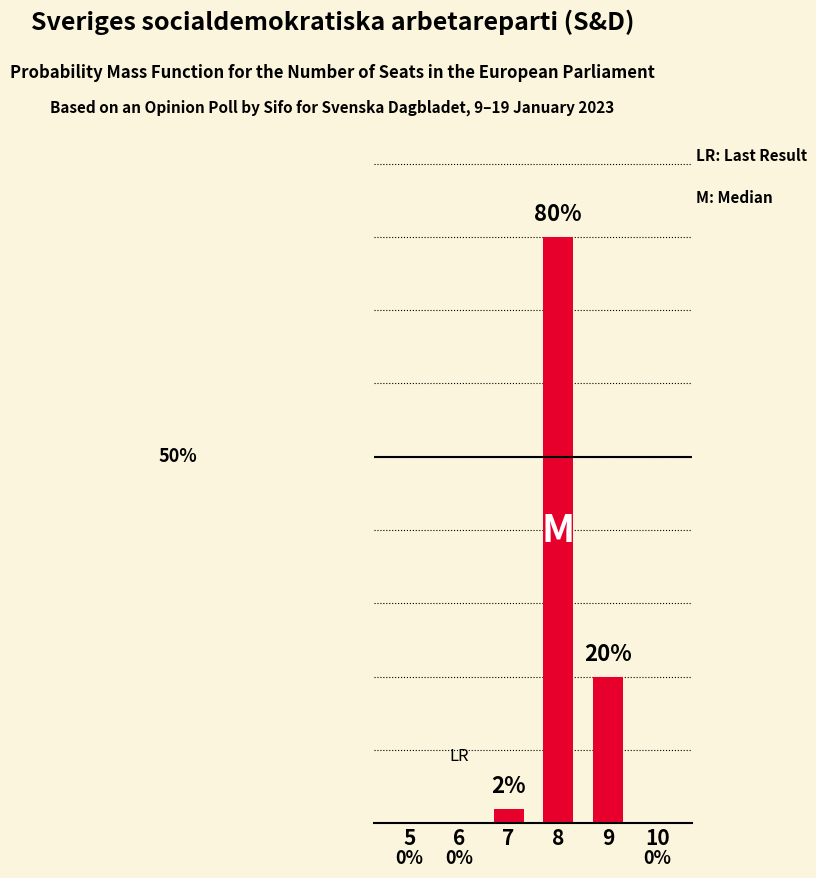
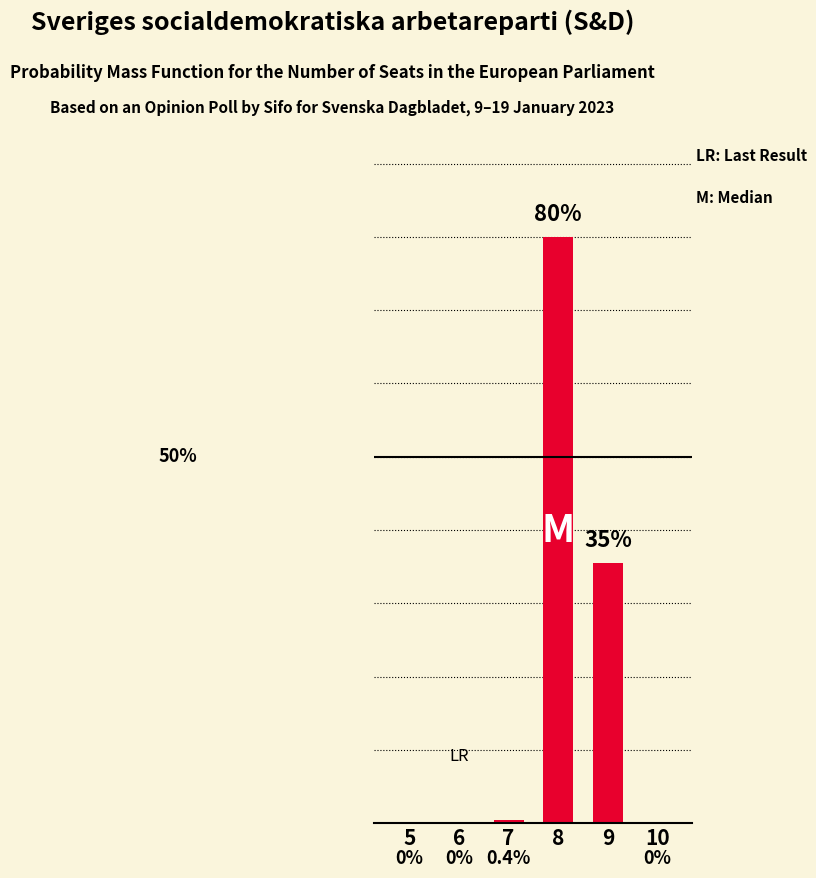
  {
-   "7": "2%",
+   "7": "0.4%",
    "8": "80%",
-   "9": "20%"
+   "9": "35%"
  }
